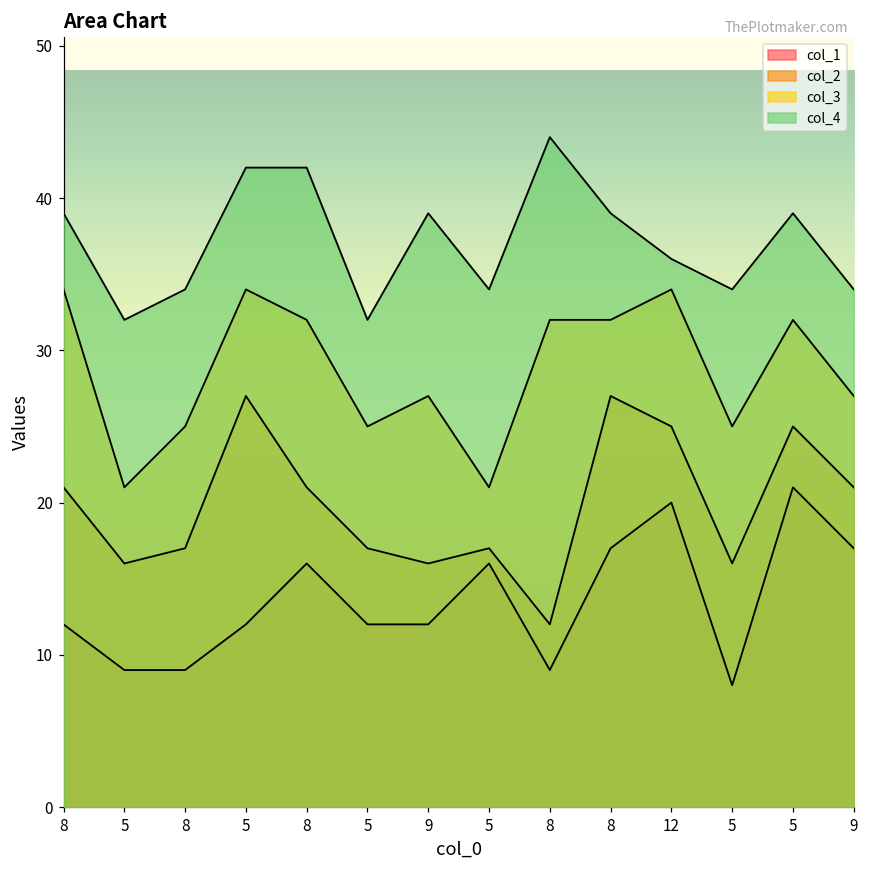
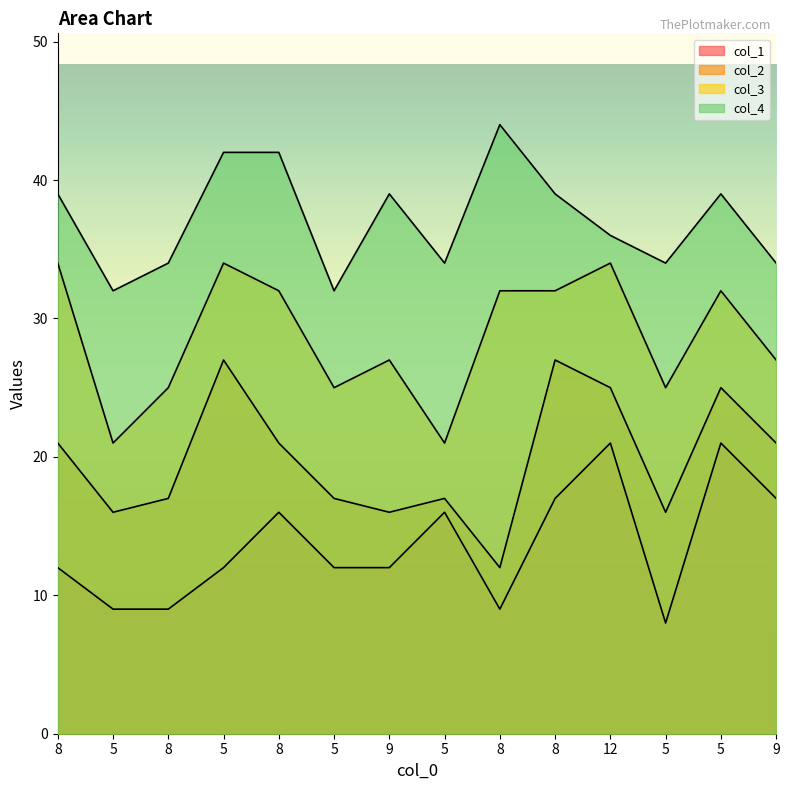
  {
    "col_1": {
-     "12": 20
+     "12": 21
    },
    "col_2": {
      "12": 25
    },
    "col_3": {
      "12": 34
    },
    "col_4": {
      "12": 36
    }
  }
